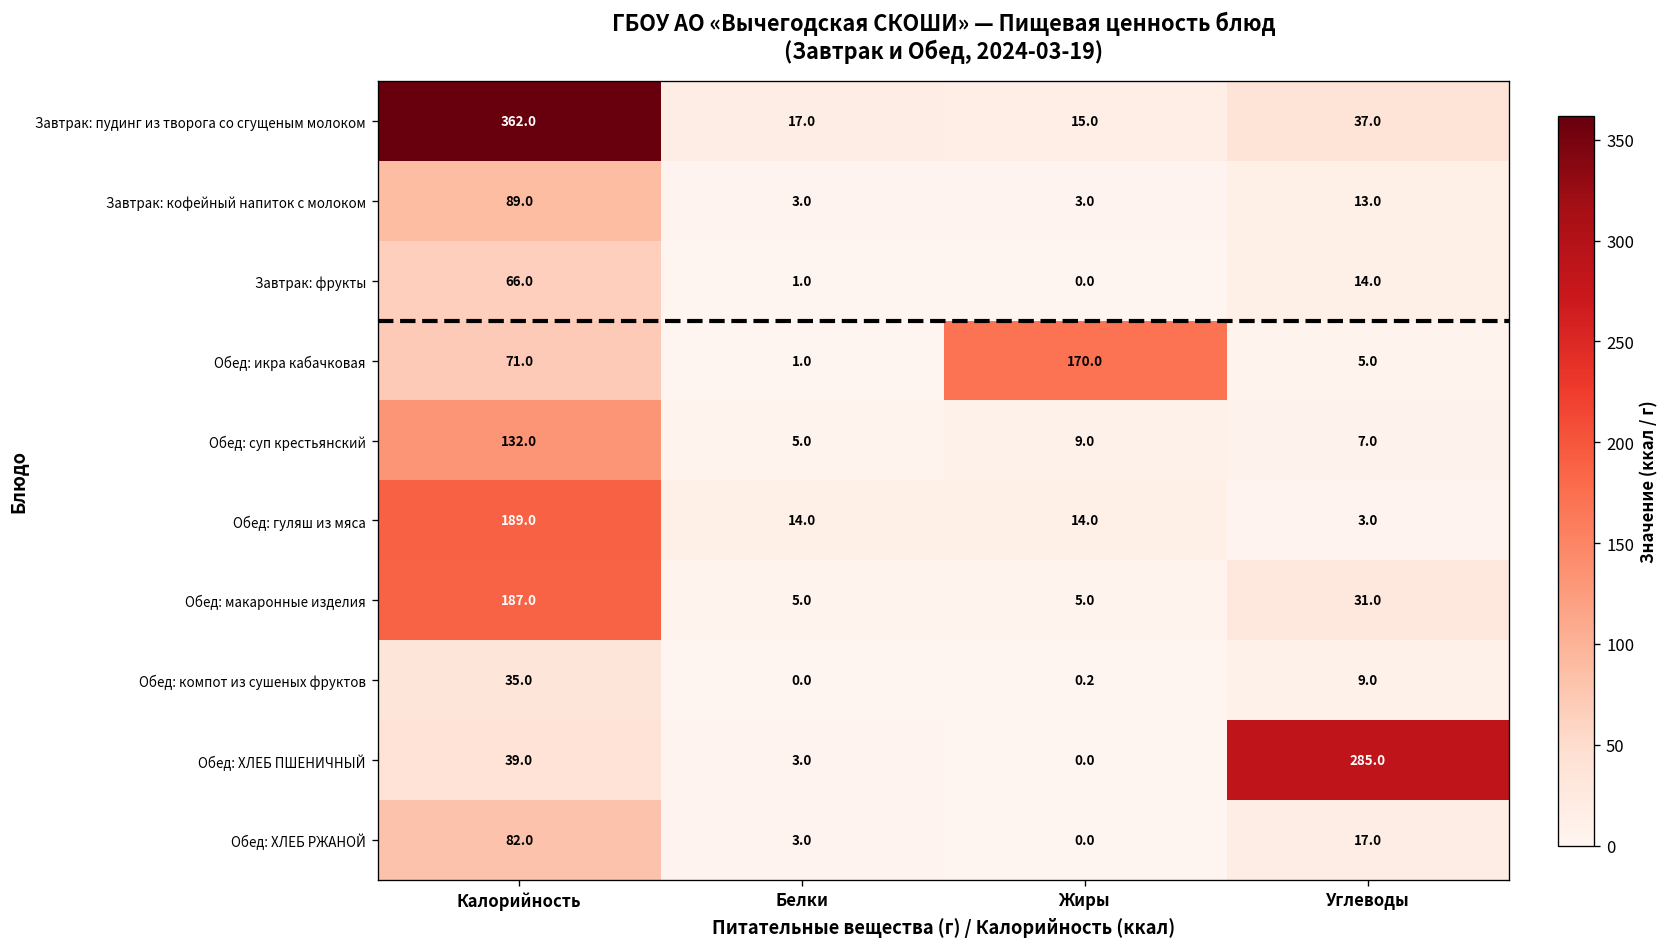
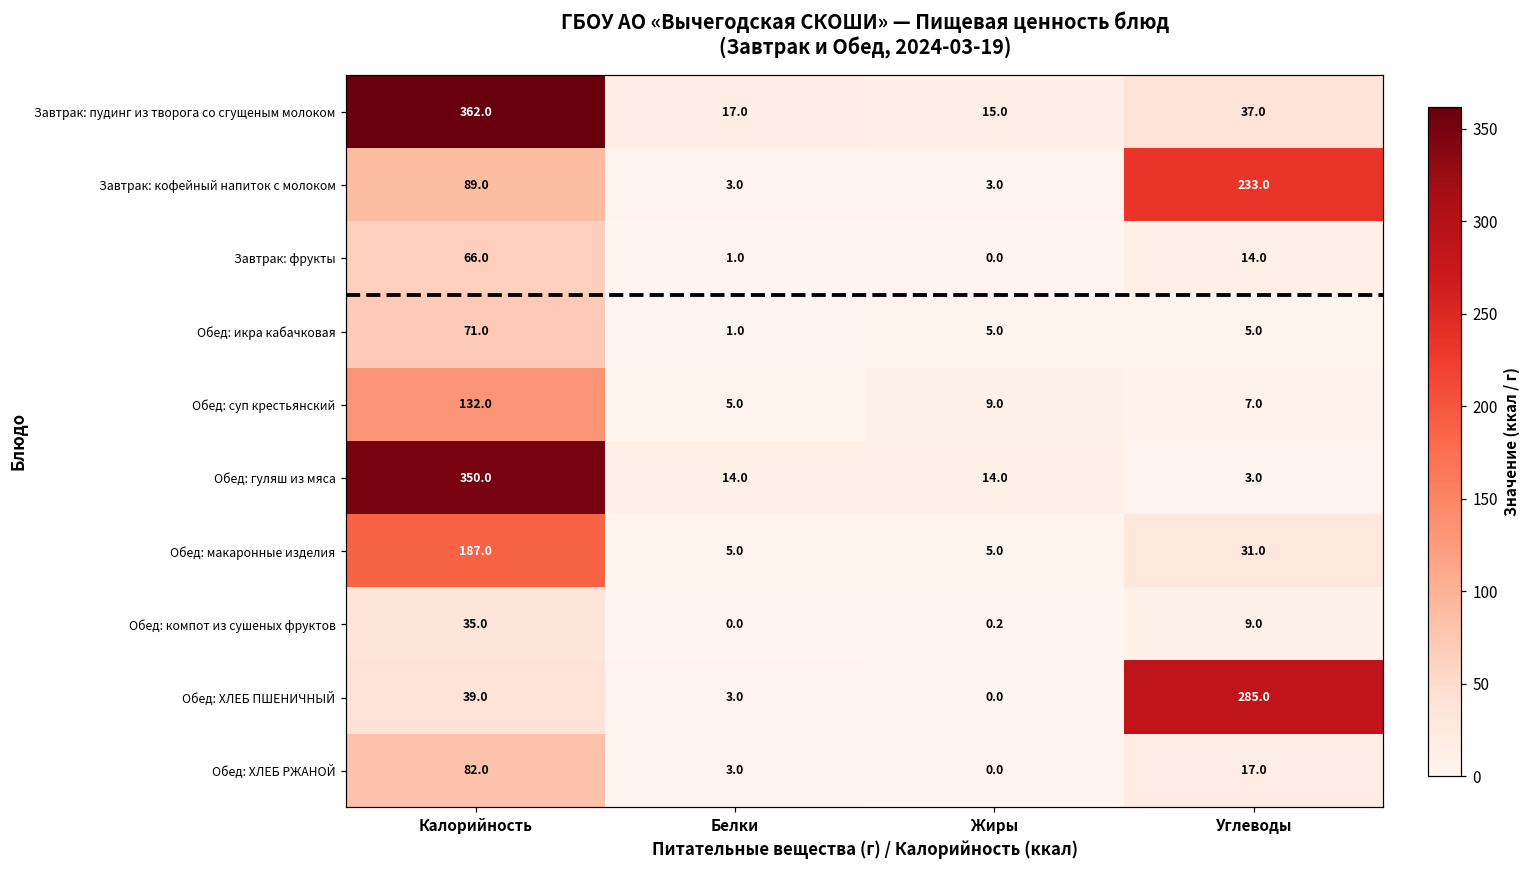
  {
    "Завтрак: пудинг из творога со сгущеным молоком": {
      "Калорийность": 362.0,
      "Белки": 17.0,
      "Жиры": 15.0,
      "Углеводы": 37.0
    },
    "Завтрак: кофейный напиток с молоком": {
      "Калорийность": 89.0,
      "Белки": 3.0,
      "Жиры": 3.0,
-     "Углеводы": 13.0
+     "Углеводы": 233.0
    },
    "Завтрак: фрукты": {
      "Калорийность": 66.0,
      "Белки": 1.0,
      "Жиры": 0.0,
      "Углеводы": 14.0
    },
    "Обед: икра кабачковая": {
      "Калорийность": 71.0,
      "Белки": 1.0,
-     "Жиры": 170.0,
+     "Жиры": 5.0,
      "Углеводы": 5.0
    },
    "Обед: суп крестьянский": {
      "Калорийность": 132.0,
      "Белки": 5.0,
      "Жиры": 9.0,
      "Углеводы": 7.0
    },
    "Обед: гуляш из мяса": {
-     "Калорийность": 189.0,
+     "Калорийность": 350.0,
      "Белки": 14.0,
      "Жиры": 14.0,
      "Углеводы": 3.0
    },
    "Обед: макаронные изделия": {
      "Калорийность": 187.0,
      "Белки": 5.0,
      "Жиры": 5.0,
      "Углеводы": 31.0
    },
    "Обед: компот из сушеных фруктов": {
      "Калорийность": 35.0,
      "Белки": 0.0,
      "Жиры": 0.2,
      "Углеводы": 9.0
    },
    "Обед: ХЛЕБ ПШЕНИЧНЫЙ": {
      "Калорийность": 39.0,
      "Белки": 3.0,
      "Жиры": 0.0,
      "Углеводы": 285.0
    },
    "Обед: ХЛЕБ РЖАНОЙ": {
      "Калорийность": 82.0,
      "Белки": 3.0,
      "Жиры": 0.0,
      "Углеводы": 17.0
    }
  }
